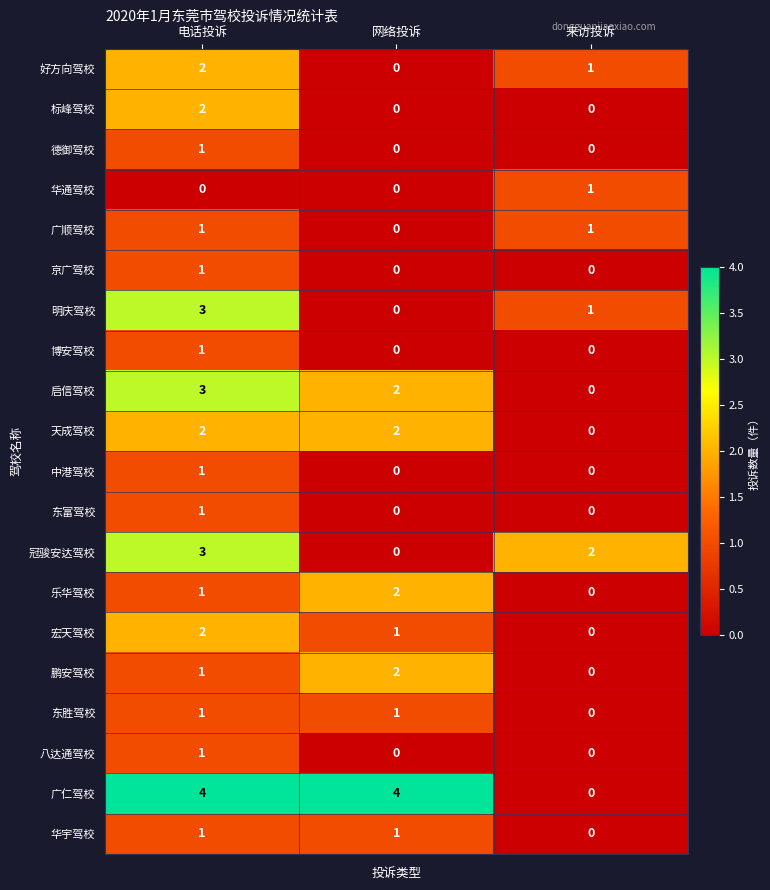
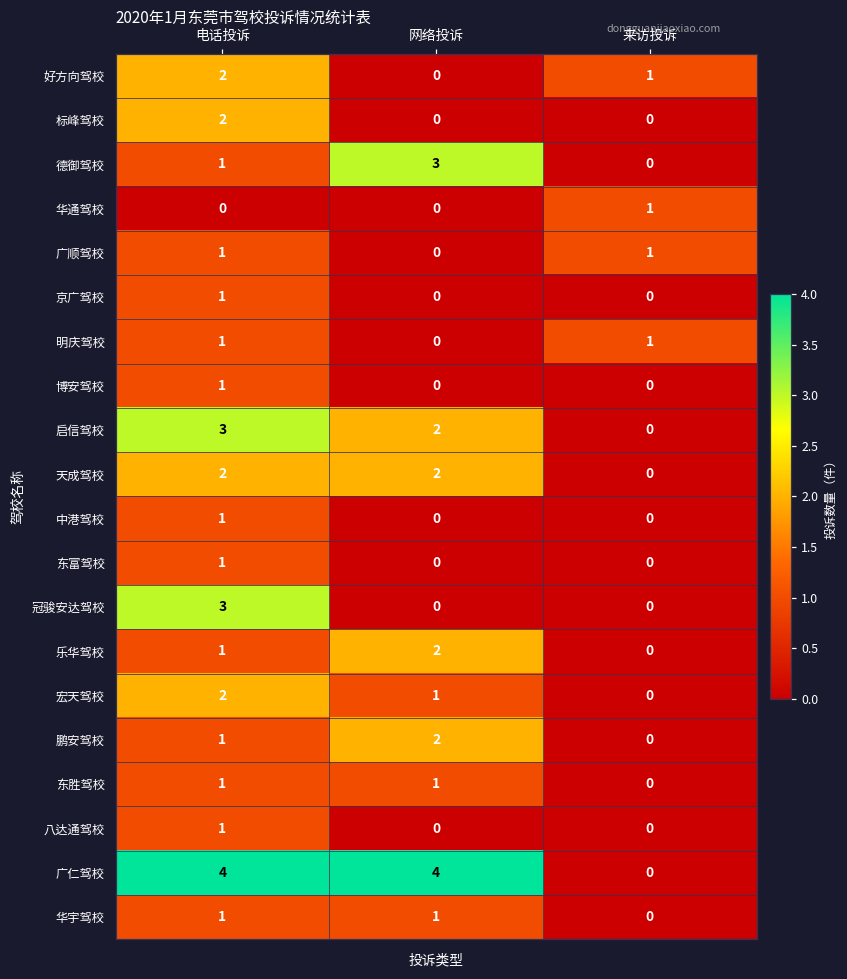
  {
    "好方向驾校": {
      "电话投诉": 2,
      "网络投诉": 0,
      "来访投诉": 1
    },
    "标峰驾校": {
      "电话投诉": 2,
      "网络投诉": 0,
      "来访投诉": 0
    },
    "德御驾校": {
      "电话投诉": 1,
-     "网络投诉": 0,
+     "网络投诉": 3,
      "来访投诉": 0
    },
    "华通驾校": {
      "电话投诉": 0,
      "网络投诉": 0,
      "来访投诉": 1
    },
    "广顺驾校": {
      "电话投诉": 1,
      "网络投诉": 0,
      "来访投诉": 1
    },
    "京广驾校": {
      "电话投诉": 1,
      "网络投诉": 0,
      "来访投诉": 0
    },
    "明庆驾校": {
-     "电话投诉": 3,
+     "电话投诉": 1,
      "网络投诉": 0,
      "来访投诉": 1
    },
    "博安驾校": {
      "电话投诉": 1,
      "网络投诉": 0,
      "来访投诉": 0
    },
    "启信驾校": {
      "电话投诉": 3,
      "网络投诉": 2,
      "来访投诉": 0
    },
    "天成驾校": {
      "电话投诉": 2,
      "网络投诉": 2,
      "来访投诉": 0
    },
    "中港驾校": {
      "电话投诉": 1,
      "网络投诉": 0,
      "来访投诉": 0
    },
    "东富驾校": {
      "电话投诉": 1,
      "网络投诉": 0,
      "来访投诉": 0
    },
    "冠骏安达驾校": {
      "电话投诉": 3,
      "网络投诉": 0,
-     "来访投诉": 2
+     "来访投诉": 0
    },
    "乐华驾校": {
      "电话投诉": 1,
      "网络投诉": 2,
      "来访投诉": 0
    },
    "宏天驾校": {
      "电话投诉": 2,
      "网络投诉": 1,
      "来访投诉": 0
    },
    "鹏安驾校": {
      "电话投诉": 1,
      "网络投诉": 2,
      "来访投诉": 0
    },
    "东胜驾校": {
      "电话投诉": 1,
      "网络投诉": 1,
      "来访投诉": 0
    },
    "八达通驾校": {
      "电话投诉": 1,
      "网络投诉": 0,
      "来访投诉": 0
    },
    "广仁驾校": {
      "电话投诉": 4,
      "网络投诉": 4,
      "来访投诉": 0
    },
    "华宇驾校": {
      "电话投诉": 1,
      "网络投诉": 1,
      "来访投诉": 0
    }
  }
